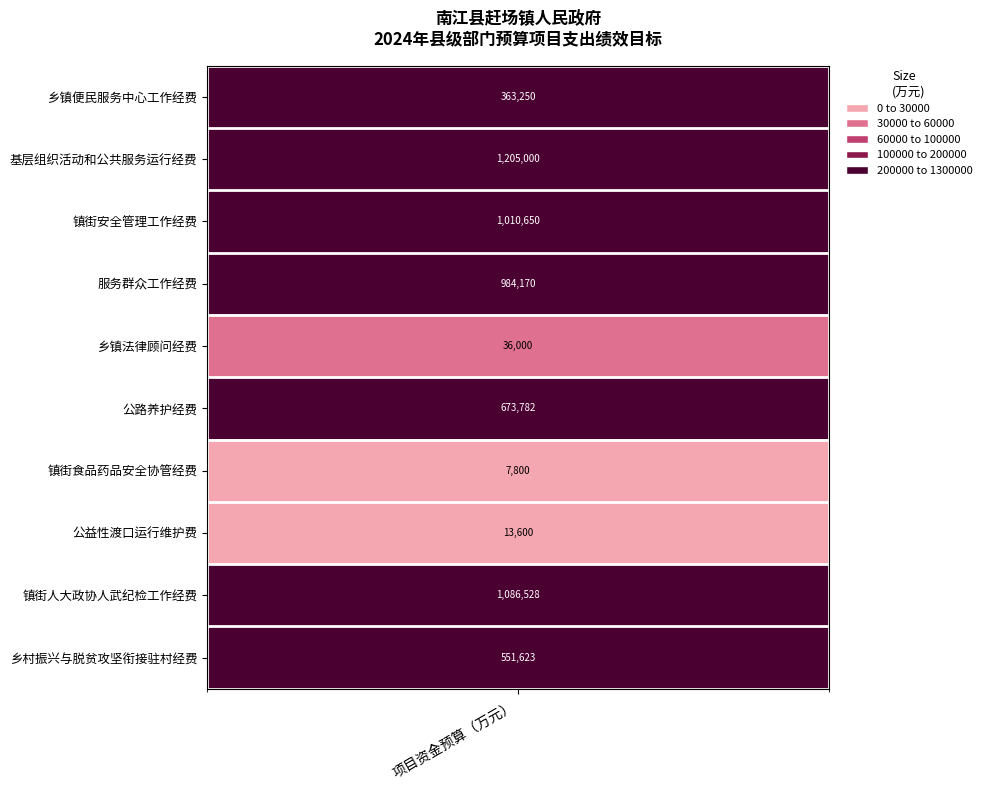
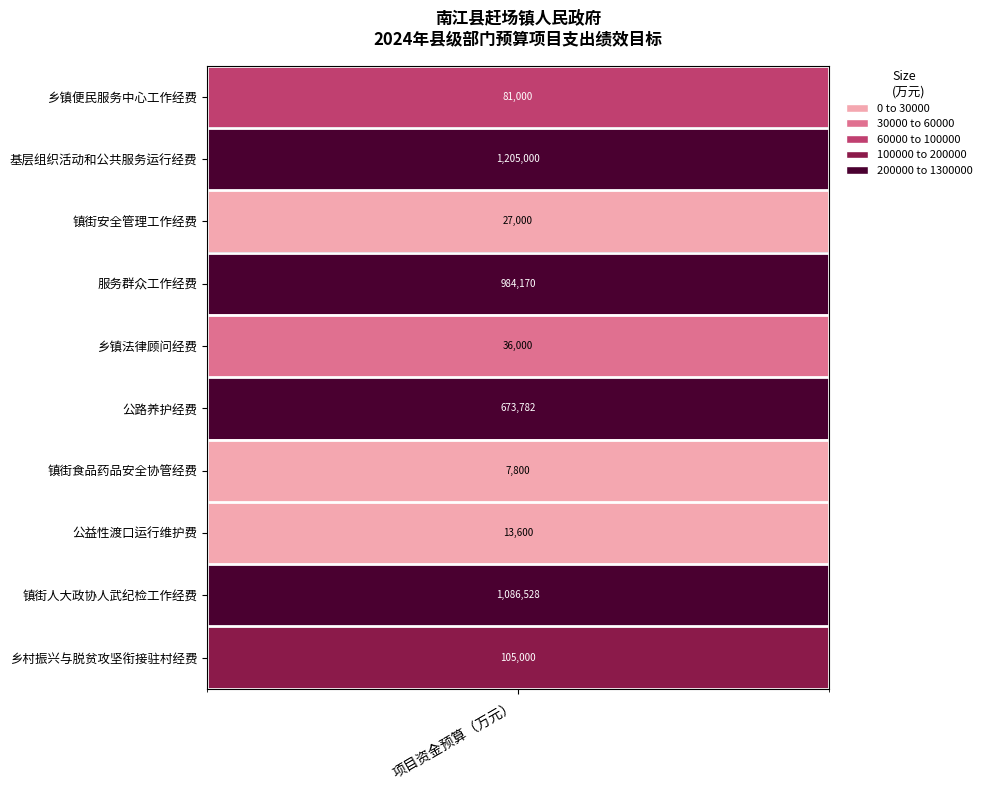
  {
    "乡镇便民服务中心工作经费": {
-     "项目资金预算（万元）": "363,250"
+     "项目资金预算（万元）": "81,000"
    },
    "基层组织活动和公共服务运行经费": {
      "项目资金预算（万元）": "1,205,000"
    },
    "镇街安全管理工作经费": {
-     "项目资金预算（万元）": "1,010,650"
+     "项目资金预算（万元）": "27,000"
    },
    "服务群众工作经费": {
      "项目资金预算（万元）": "984,170"
    },
    "乡镇法律顾问经费": {
      "项目资金预算（万元）": "36,000"
    },
    "公路养护经费": {
      "项目资金预算（万元）": "673,782"
    },
    "镇街食品药品安全协管经费": {
      "项目资金预算（万元）": "7,800"
    },
    "公益性渡口运行维护费": {
      "项目资金预算（万元）": "13,600"
    },
    "镇街人大政协人武纪检工作经费": {
      "项目资金预算（万元）": "1,086,528"
    },
    "乡村振兴与脱贫攻坚衔接驻村经费": {
-     "项目资金预算（万元）": "551,623"
+     "项目资金预算（万元）": "105,000"
    }
  }
